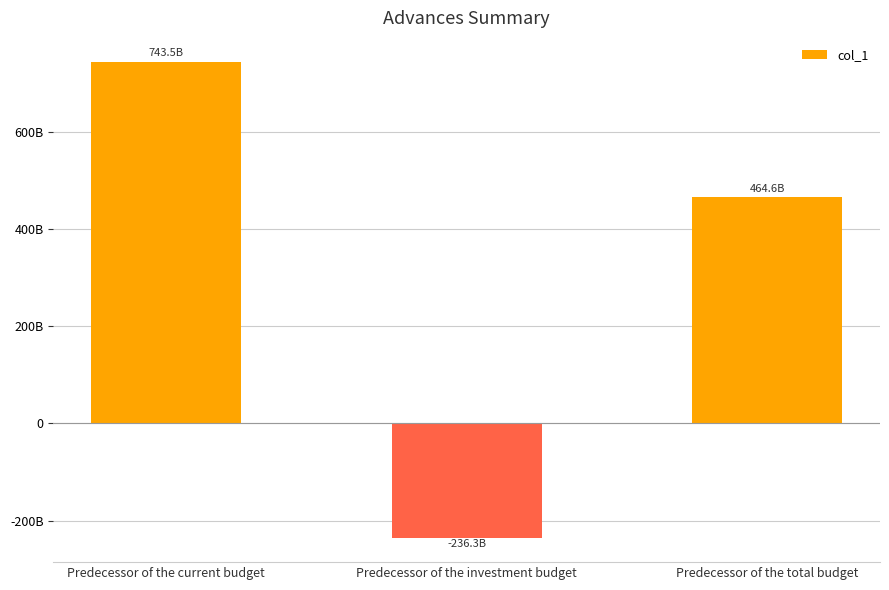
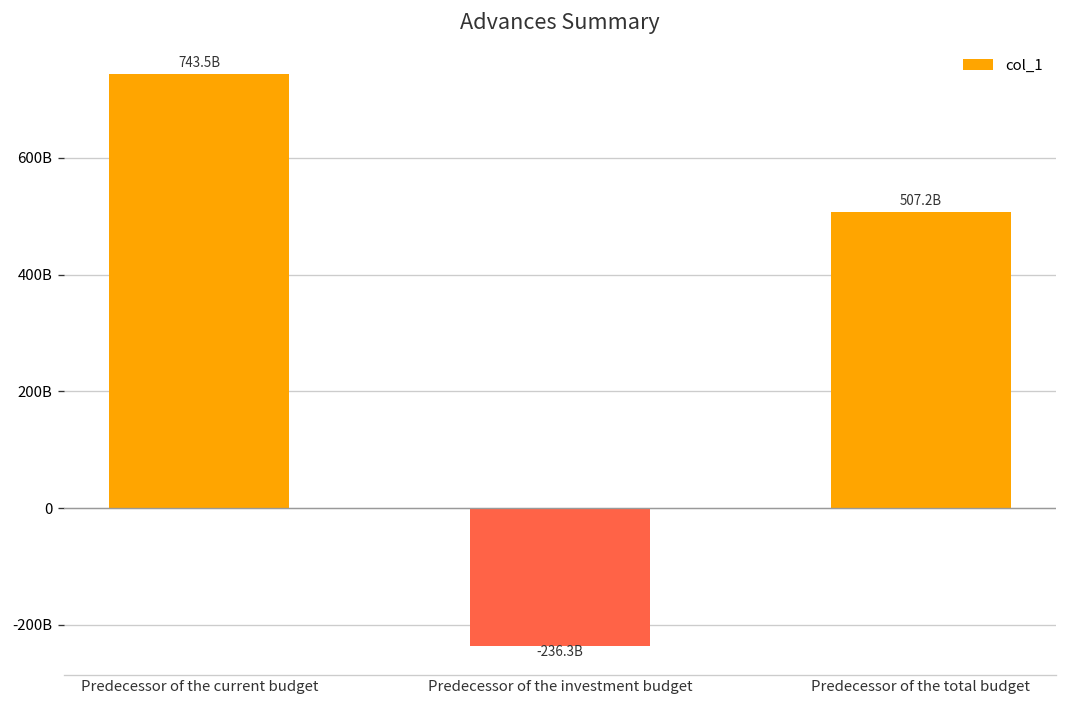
  {
    "Predecessor of the current budget": "743.5B",
    "Predecessor of the investment budget": "-236.3B",
-   "Predecessor of the total budget": "464.6B"
+   "Predecessor of the total budget": "507.2B"
  }
